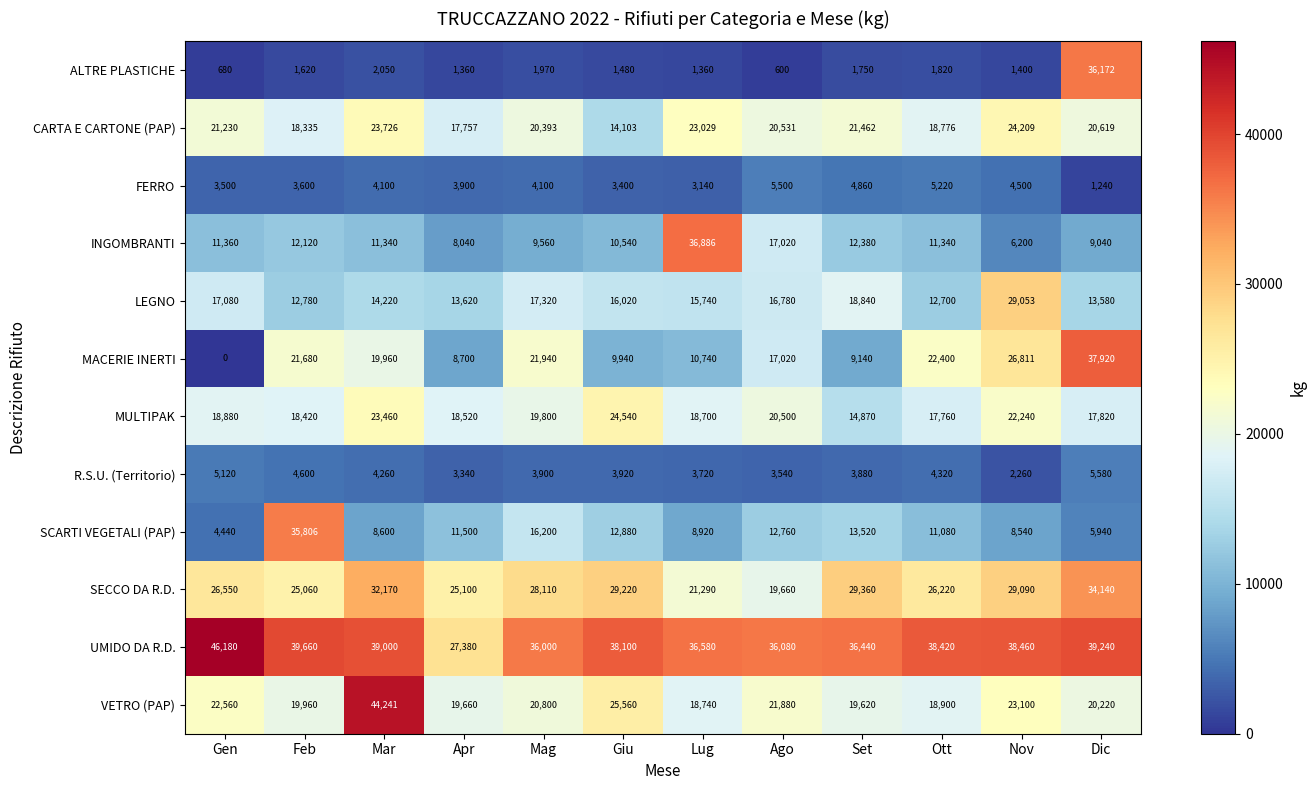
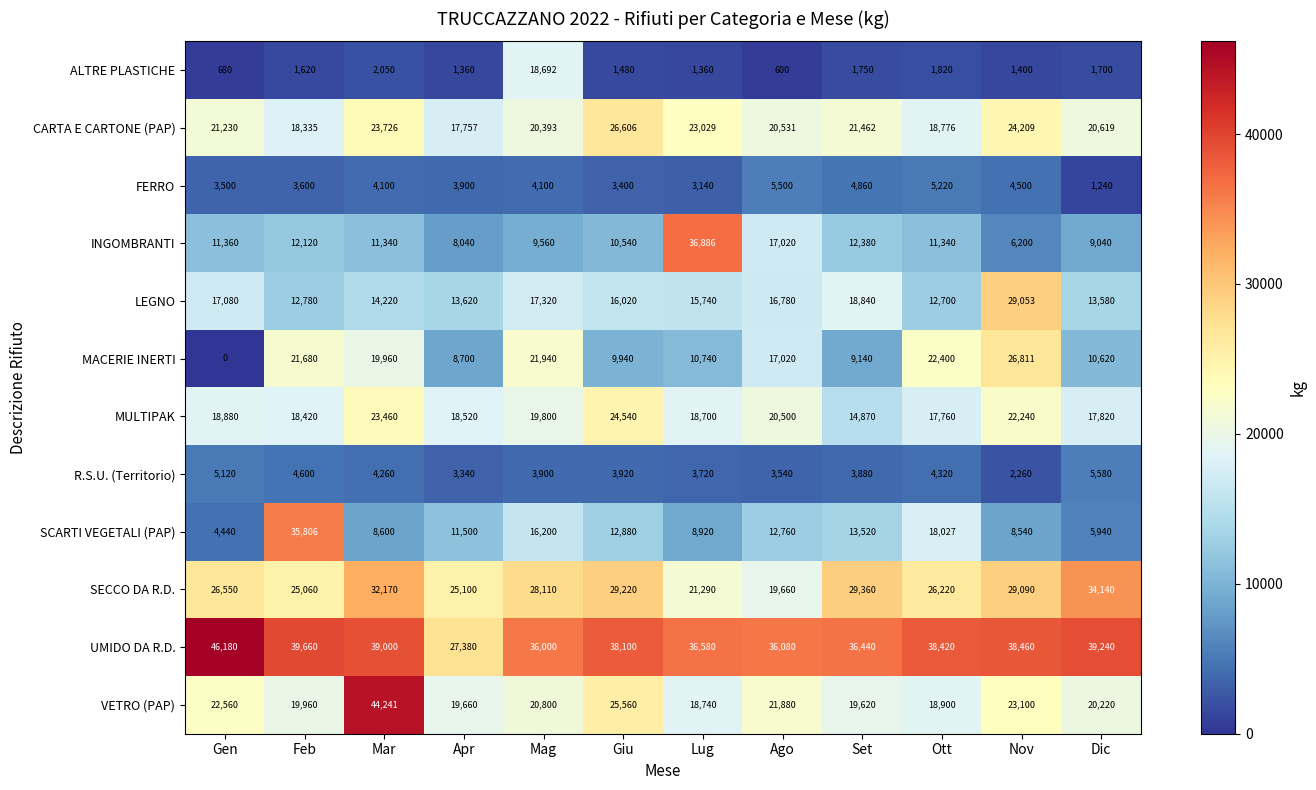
  {
    "ALTRE PLASTICHE": {
      "Gen": "680",
      "Feb": "1,620",
      "Mar": "2,050",
      "Apr": "1,360",
-     "Mag": "1,970",
+     "Mag": "18,692",
      "Giu": "1,480",
      "Lug": "1,360",
      "Ago": "600",
      "Set": "1,750",
      "Ott": "1,820",
      "Nov": "1,400",
-     "Dic": "36,172"
+     "Dic": "1,700"
    },
    "CARTA E CARTONE (PAP)": {
      "Gen": "21,230",
      "Feb": "18,335",
      "Mar": "23,726",
      "Apr": "17,757",
      "Mag": "20,393",
-     "Giu": "14,103",
+     "Giu": "26,606",
      "Lug": "23,029",
      "Ago": "20,531",
      "Set": "21,462",
      "Ott": "18,776",
      "Nov": "24,209",
      "Dic": "20,619"
    },
    "FERRO": {
      "Gen": "3,500",
      "Feb": "3,600",
      "Mar": "4,100",
      "Apr": "3,900",
      "Mag": "4,100",
      "Giu": "3,400",
      "Lug": "3,140",
      "Ago": "5,500",
      "Set": "4,860",
      "Ott": "5,220",
      "Nov": "4,500",
      "Dic": "1,240"
    },
    "INGOMBRANTI": {
      "Gen": "11,360",
      "Feb": "12,120",
      "Mar": "11,340",
      "Apr": "8,040",
      "Mag": "9,560",
      "Giu": "10,540",
      "Lug": "36,886",
      "Ago": "17,020",
      "Set": "12,380",
      "Ott": "11,340",
      "Nov": "6,200",
      "Dic": "9,040"
    },
    "LEGNO": {
      "Gen": "17,080",
      "Feb": "12,780",
      "Mar": "14,220",
      "Apr": "13,620",
      "Mag": "17,320",
      "Giu": "16,020",
      "Lug": "15,740",
      "Ago": "16,780",
      "Set": "18,840",
      "Ott": "12,700",
      "Nov": "29,053",
      "Dic": "13,580"
    },
    "MACERIE INERTI": {
      "Gen": "0",
      "Feb": "21,680",
      "Mar": "19,960",
      "Apr": "8,700",
      "Mag": "21,940",
      "Giu": "9,940",
      "Lug": "10,740",
      "Ago": "17,020",
      "Set": "9,140",
      "Ott": "22,400",
      "Nov": "26,811",
-     "Dic": "37,920"
+     "Dic": "10,620"
    },
    "MULTIPAK": {
      "Gen": "18,880",
      "Feb": "18,420",
      "Mar": "23,460",
      "Apr": "18,520",
      "Mag": "19,800",
      "Giu": "24,540",
      "Lug": "18,700",
      "Ago": "20,500",
      "Set": "14,870",
      "Ott": "17,760",
      "Nov": "22,240",
      "Dic": "17,820"
    },
    "R.S.U. (Territorio)": {
      "Gen": "5,120",
      "Feb": "4,600",
      "Mar": "4,260",
      "Apr": "3,340",
      "Mag": "3,900",
      "Giu": "3,920",
      "Lug": "3,720",
      "Ago": "3,540",
      "Set": "3,880",
      "Ott": "4,320",
      "Nov": "2,260",
      "Dic": "5,580"
    },
    "SCARTI VEGETALI (PAP)": {
      "Gen": "4,440",
      "Feb": "35,806",
      "Mar": "8,600",
      "Apr": "11,500",
      "Mag": "16,200",
      "Giu": "12,880",
      "Lug": "8,920",
      "Ago": "12,760",
      "Set": "13,520",
-     "Ott": "11,080",
+     "Ott": "18,027",
      "Nov": "8,540",
      "Dic": "5,940"
    },
    "SECCO DA R.D.": {
      "Gen": "26,550",
      "Feb": "25,060",
      "Mar": "32,170",
      "Apr": "25,100",
      "Mag": "28,110",
      "Giu": "29,220",
      "Lug": "21,290",
      "Ago": "19,660",
      "Set": "29,360",
      "Ott": "26,220",
      "Nov": "29,090",
      "Dic": "34,140"
    },
    "UMIDO DA R.D.": {
      "Gen": "46,180",
      "Feb": "39,660",
      "Mar": "39,000",
      "Apr": "27,380",
      "Mag": "36,000",
      "Giu": "38,100",
      "Lug": "36,580",
      "Ago": "36,080",
      "Set": "36,440",
      "Ott": "38,420",
      "Nov": "38,460",
      "Dic": "39,240"
    },
    "VETRO (PAP)": {
      "Gen": "22,560",
      "Feb": "19,960",
      "Mar": "44,241",
      "Apr": "19,660",
      "Mag": "20,800",
      "Giu": "25,560",
      "Lug": "18,740",
      "Ago": "21,880",
      "Set": "19,620",
      "Ott": "18,900",
      "Nov": "23,100",
      "Dic": "20,220"
    }
  }
